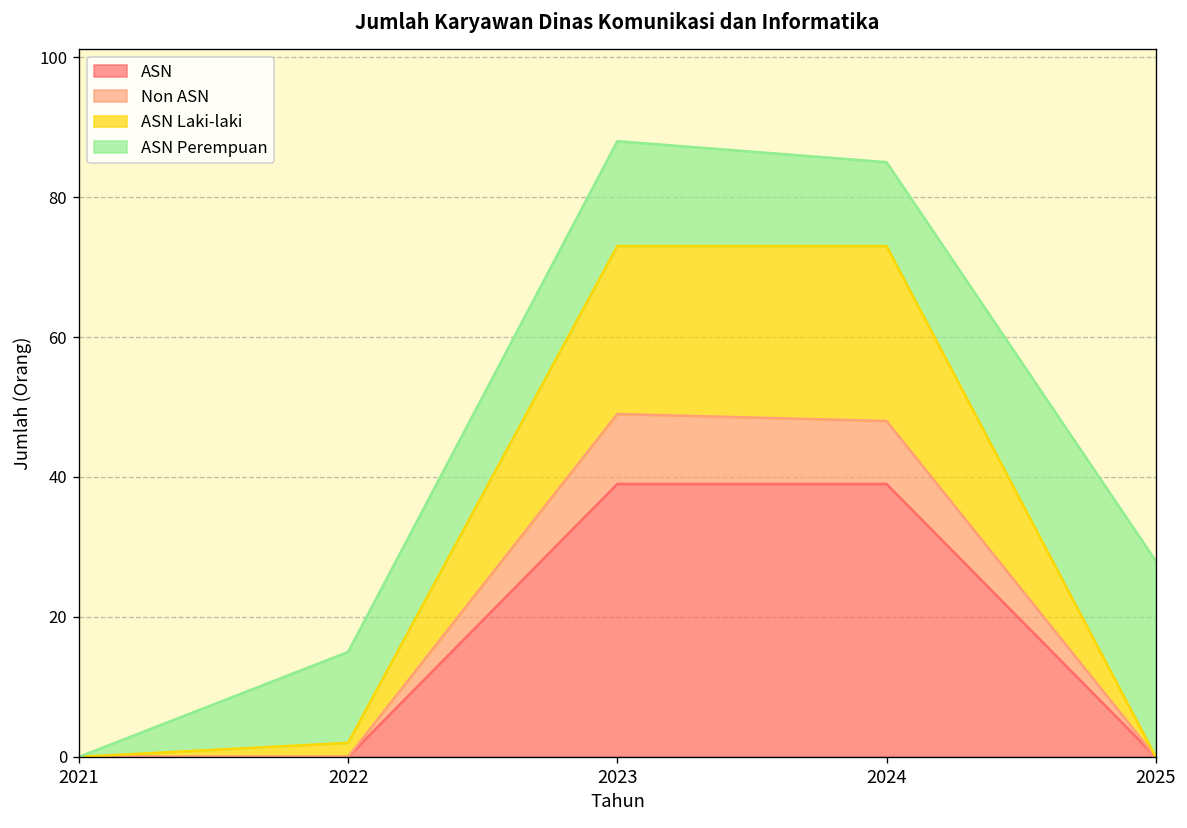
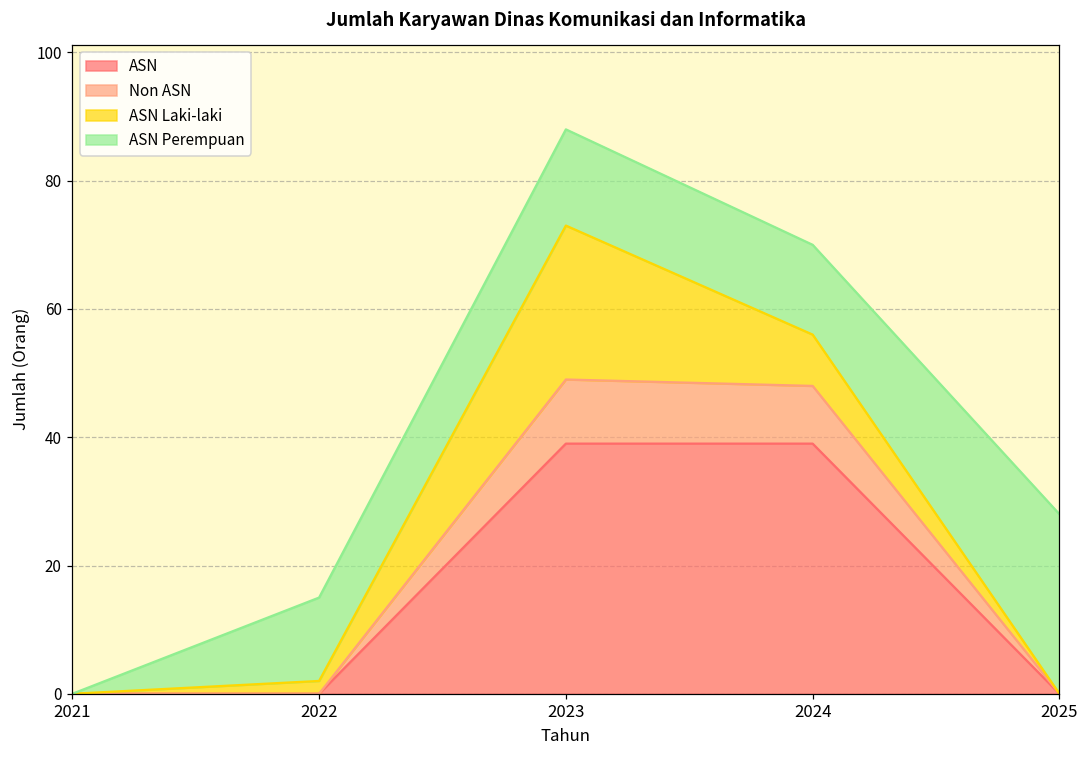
  {
    "ASN Laki-laki": {
      "2022": 2,
      "2023": 24,
-     "2024": 25
+     "2024": 8
    },
    "ASN Perempuan": {
      "2022": 13,
      "2023": 15,
-     "2024": 12,
+     "2024": 14,
      "2025": 28
    }
  }
